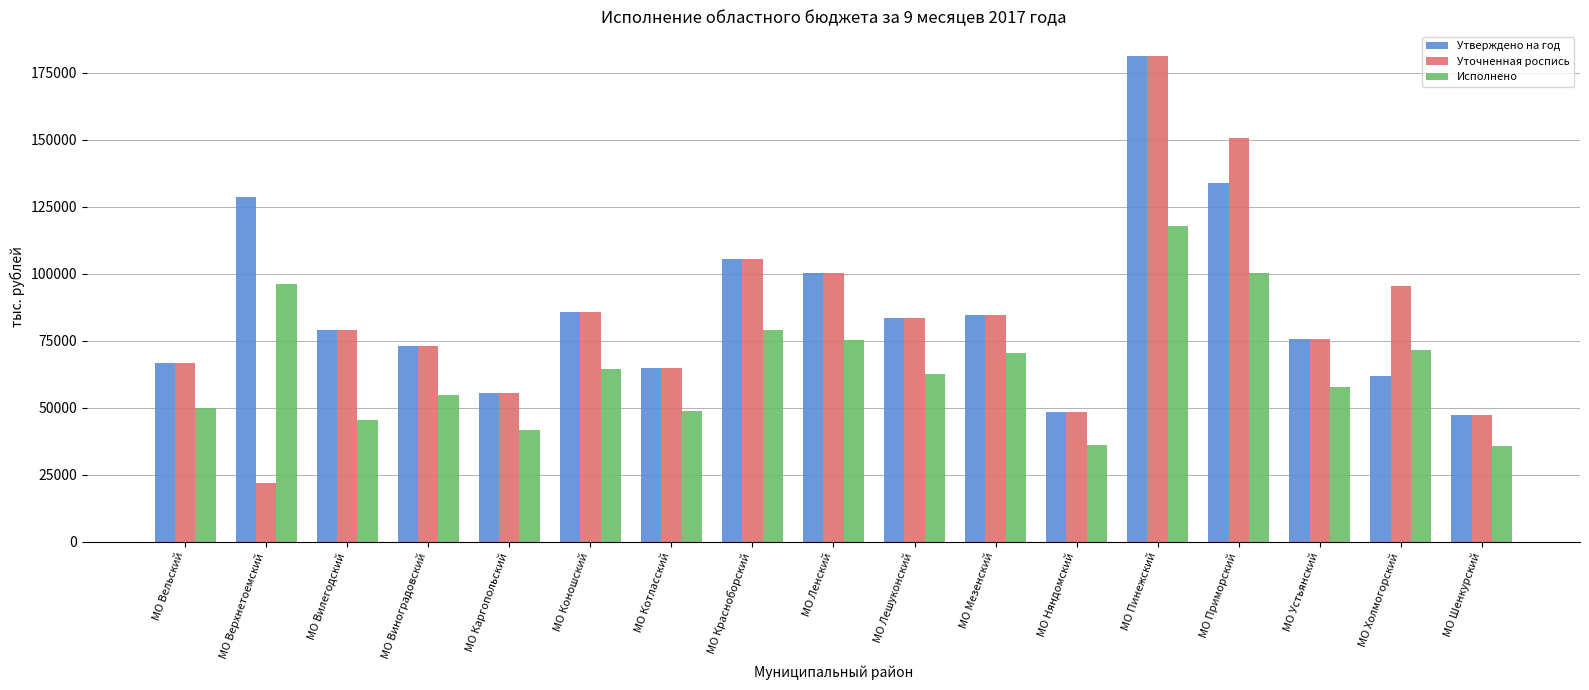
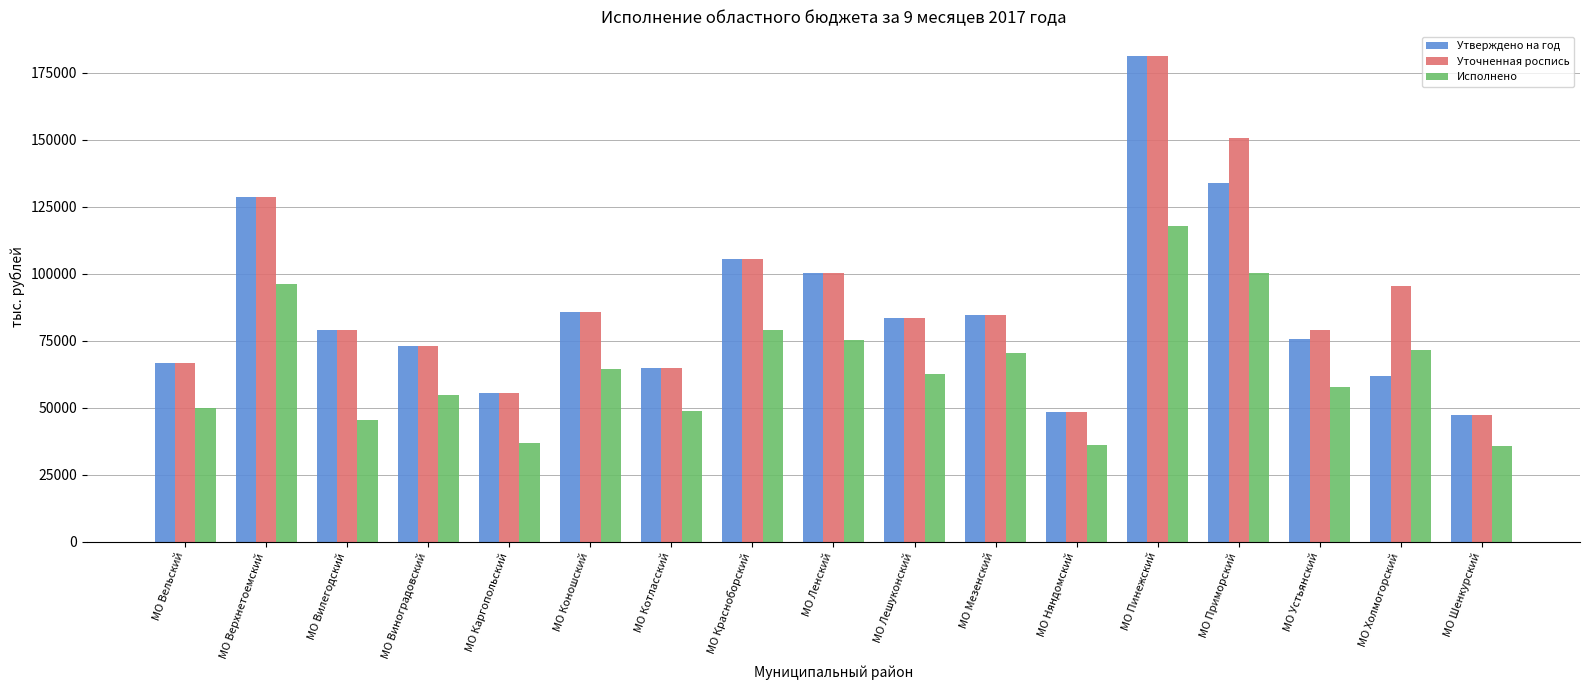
  {
    "Утверждено на год": {
      "МО Вельский": 67000,
      "МО Верхнетоемский": 128000,
      "МО Вилегодский": 79000,
      "МО Виноградовский": 73000,
      "МО Каргопольский": 55000,
      "МО Коношский": 86000,
      "МО Котласский": 65000,
      "МО Красноборский": 106000,
      "МО Ленский": 100000,
      "МО Лешуконский": 83000,
      "МО Мезенский": 85000,
      "МО Няндомский": 48000,
      "МО Пинежский": 181000,
      "МО Приморский": 134000,
      "МО Устьянский": 76000,
      "МО Холмогорский": 62000,
      "МО Шенкурский": 47000
    },
    "Уточненная роспись": {
      "МО Вельский": 67000,
-     "МО Верхнетоемский": 22000,
+     "МО Верхнетоемский": 128000,
      "МО Вилегодский": 79000,
      "МО Виноградовский": 73000,
      "МО Каргопольский": 55000,
      "МО Коношский": 86000,
      "МО Котласский": 65000,
      "МО Красноборский": 106000,
      "МО Ленский": 100000,
      "МО Лешуконский": 83000,
      "МО Мезенский": 85000,
      "МО Няндомский": 48000,
      "МО Пинежский": 181000,
      "МО Приморский": 151000,
-     "МО Устьянский": 76000,
+     "МО Устьянский": 79000,
      "МО Холмогорский": 95000,
      "МО Шенкурский": 47000
    },
    "Исполнено": {
      "МО Вельский": 50000,
      "МО Верхнетоемский": 96000,
      "МО Вилегодский": 46000,
      "МО Виноградовский": 55000,
-     "МО Каргопольский": 42000,
+     "МО Каргопольский": 37000,
      "МО Коношский": 64000,
      "МО Котласский": 49000,
      "МО Красноборский": 79000,
      "МО Ленский": 75000,
      "МО Лешуконский": 63000,
      "МО Мезенский": 71000,
      "МО Няндомский": 36000,
      "МО Пинежский": 118000,
      "МО Приморский": 100000,
      "МО Устьянский": 58000,
      "МО Холмогорский": 72000,
      "МО Шенкурский": 36000
    }
  }
